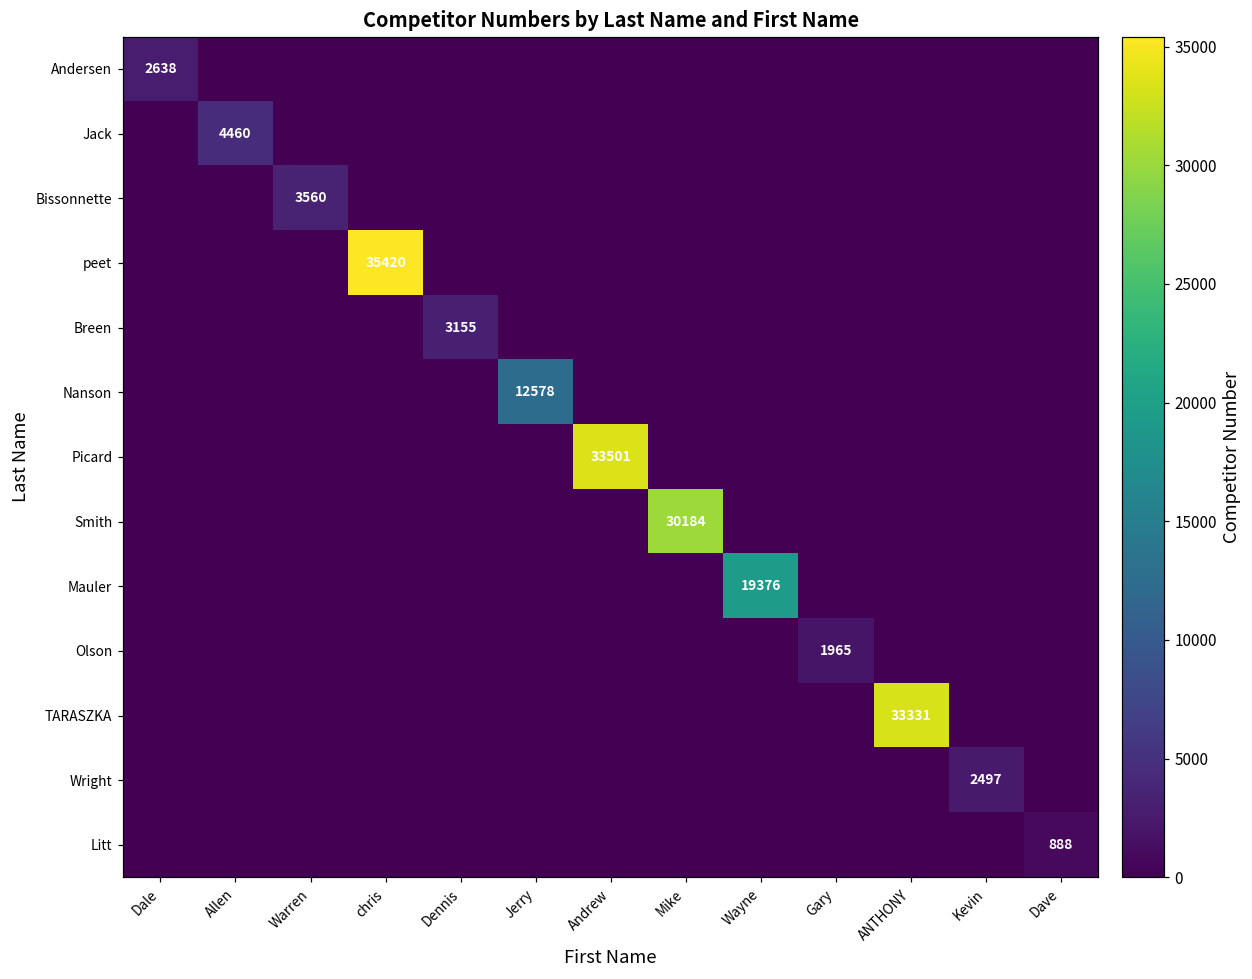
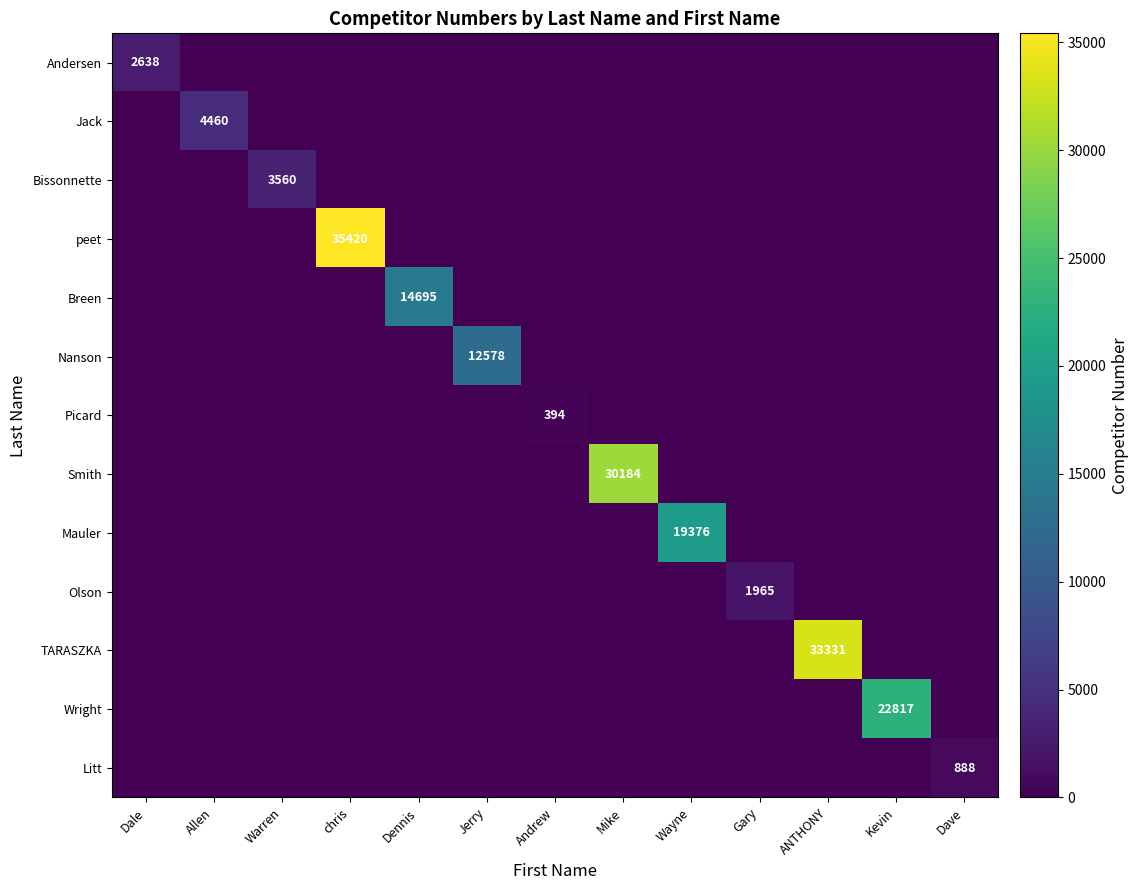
  {
    "Andersen": {
      "Dale": 2638
    },
    "Jack": {
      "Allen": 4460
    },
    "Bissonnette": {
      "Warren": 3560
    },
    "peet": {
      "chris": 35420
    },
    "Breen": {
-     "Dennis": 3155
+     "Dennis": 14695
    },
    "Nanson": {
      "Jerry": 12578
    },
    "Picard": {
-     "Andrew": 33501
+     "Andrew": 394
    },
    "Smith": {
      "Mike": 30184
    },
    "Mauler": {
      "Wayne": 19376
    },
    "Olson": {
      "Gary": 1965
    },
    "TARASZKA": {
      "ANTHONY": 33331
    },
    "Wright": {
-     "Kevin": 2497
+     "Kevin": 22817
    },
    "Litt": {
      "Dave": 888
    }
  }
